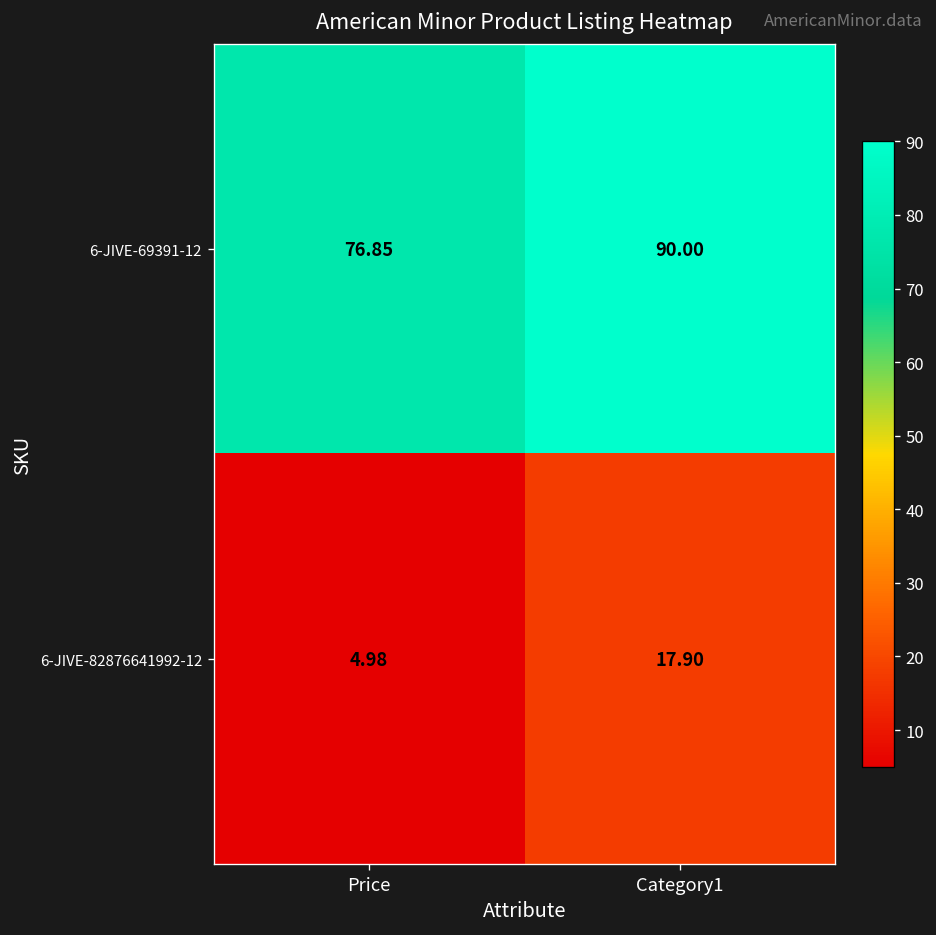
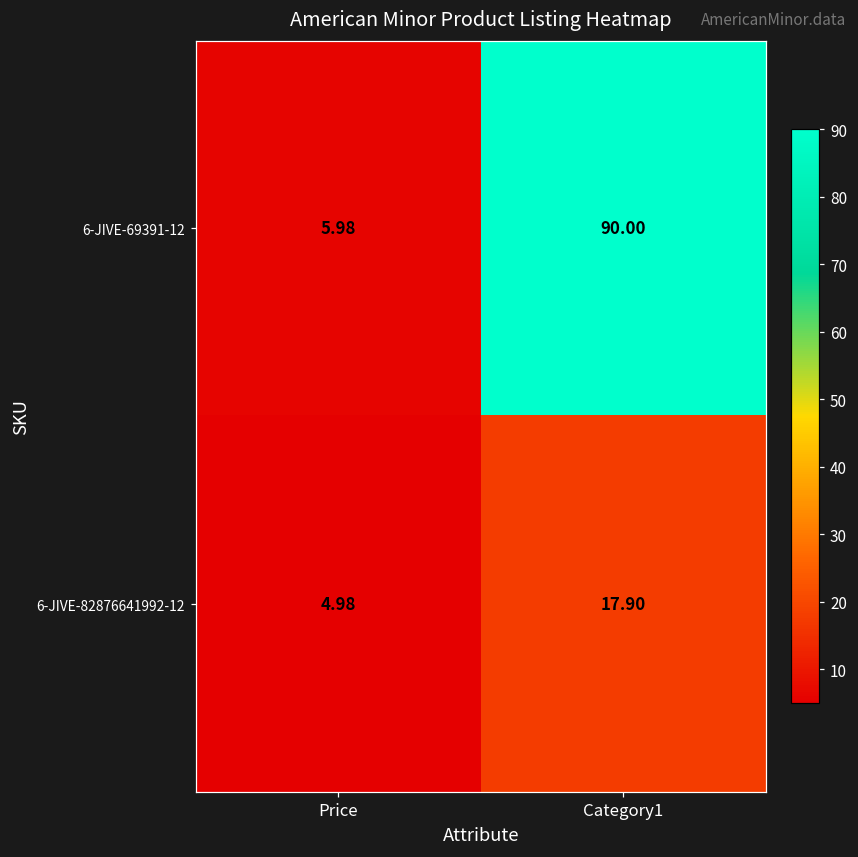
  {
    "6-JIVE-69391-12": {
-     "Price": 76.85,
+     "Price": 5.98,
      "Category1": 90.00
    },
    "6-JIVE-82876641992-12": {
      "Price": 4.98,
      "Category1": 17.90
    }
  }
